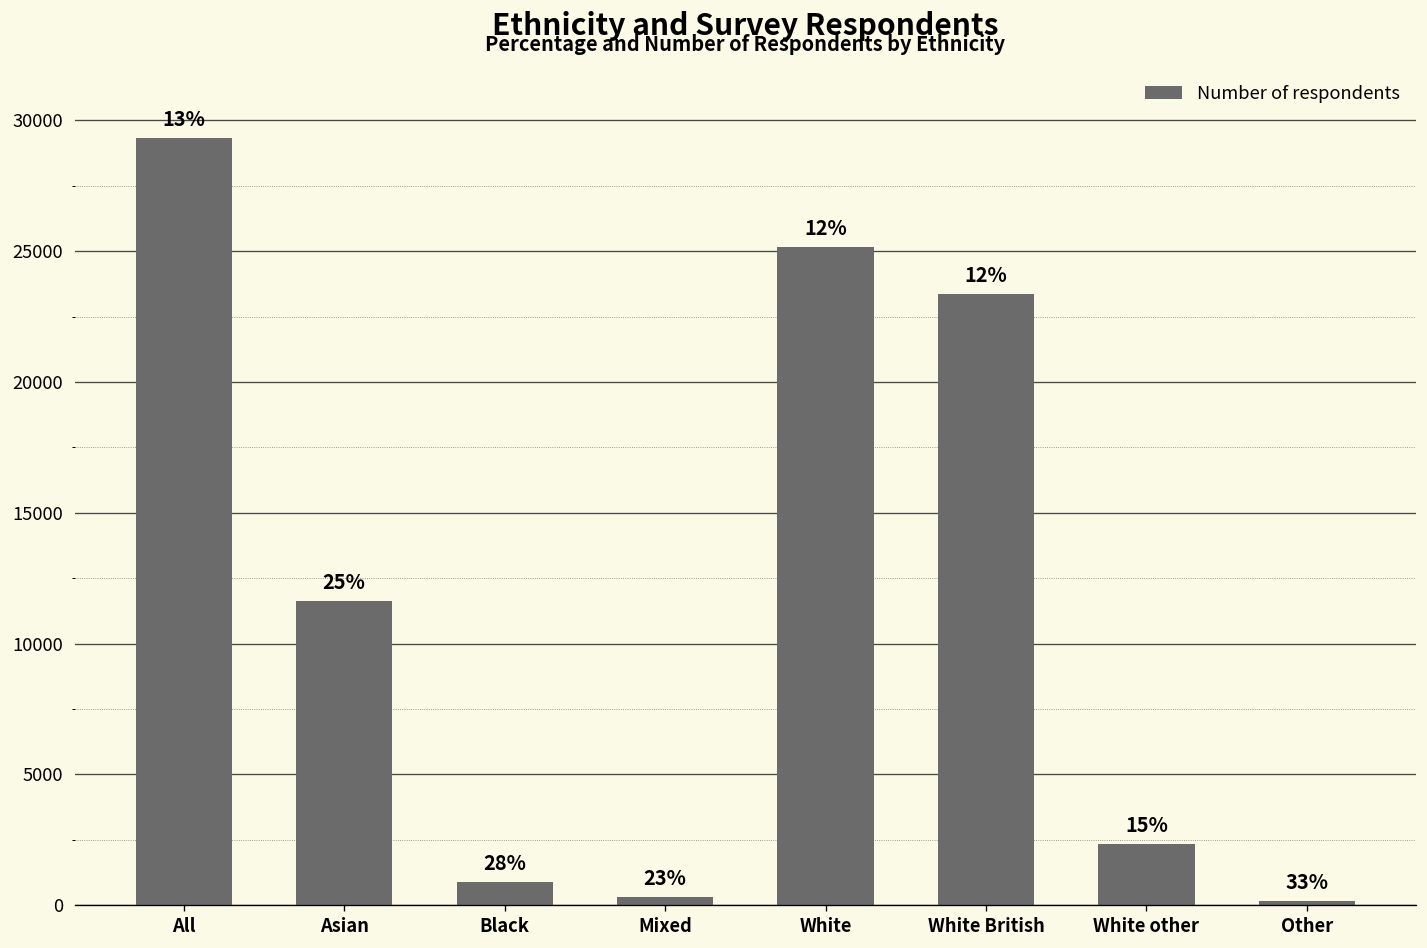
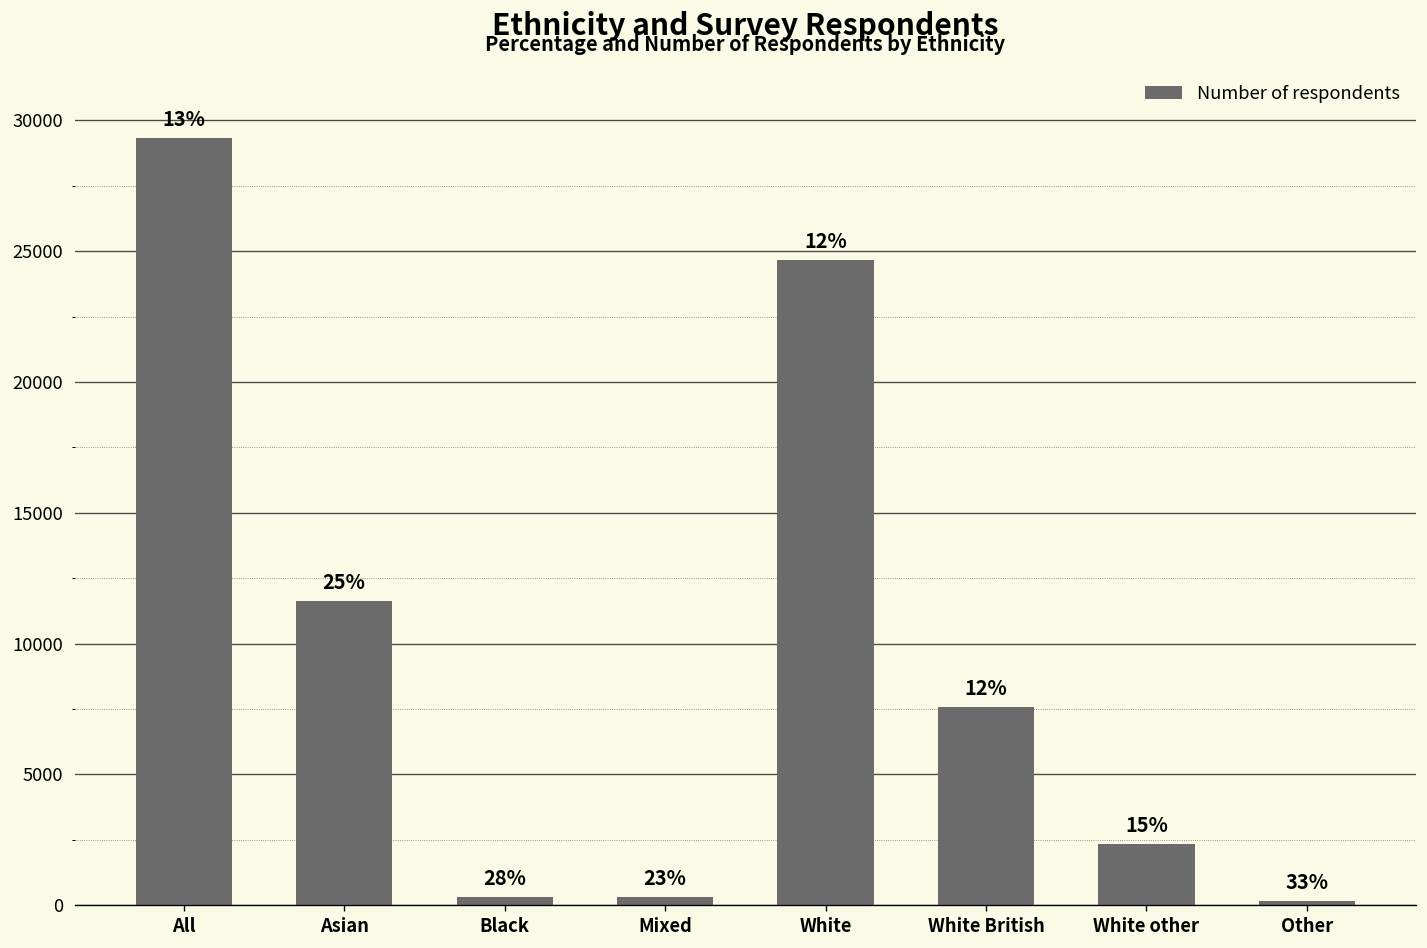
  {
-   "Black": 900,
-   "White": 25200,
-   "White British": 23400
+   "Black": 300,
+   "White": 24700,
+   "White British": 7600
  }
